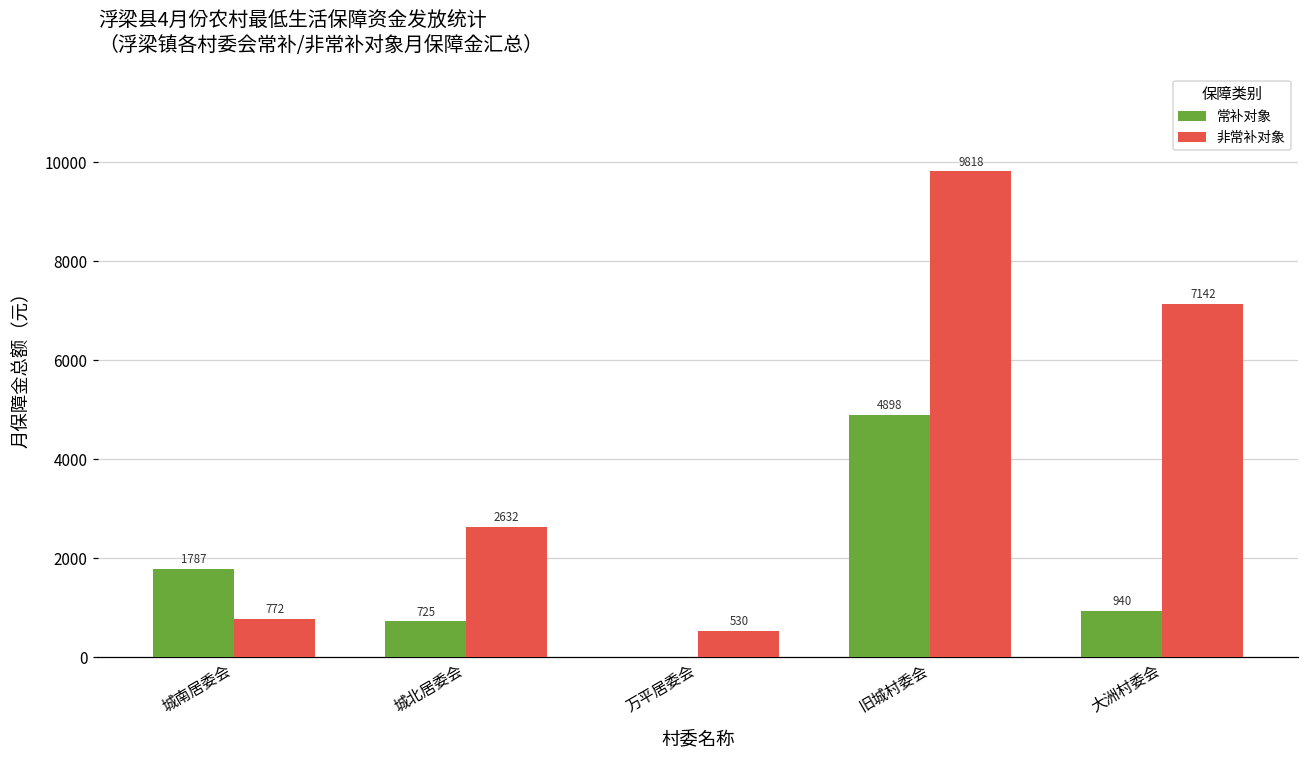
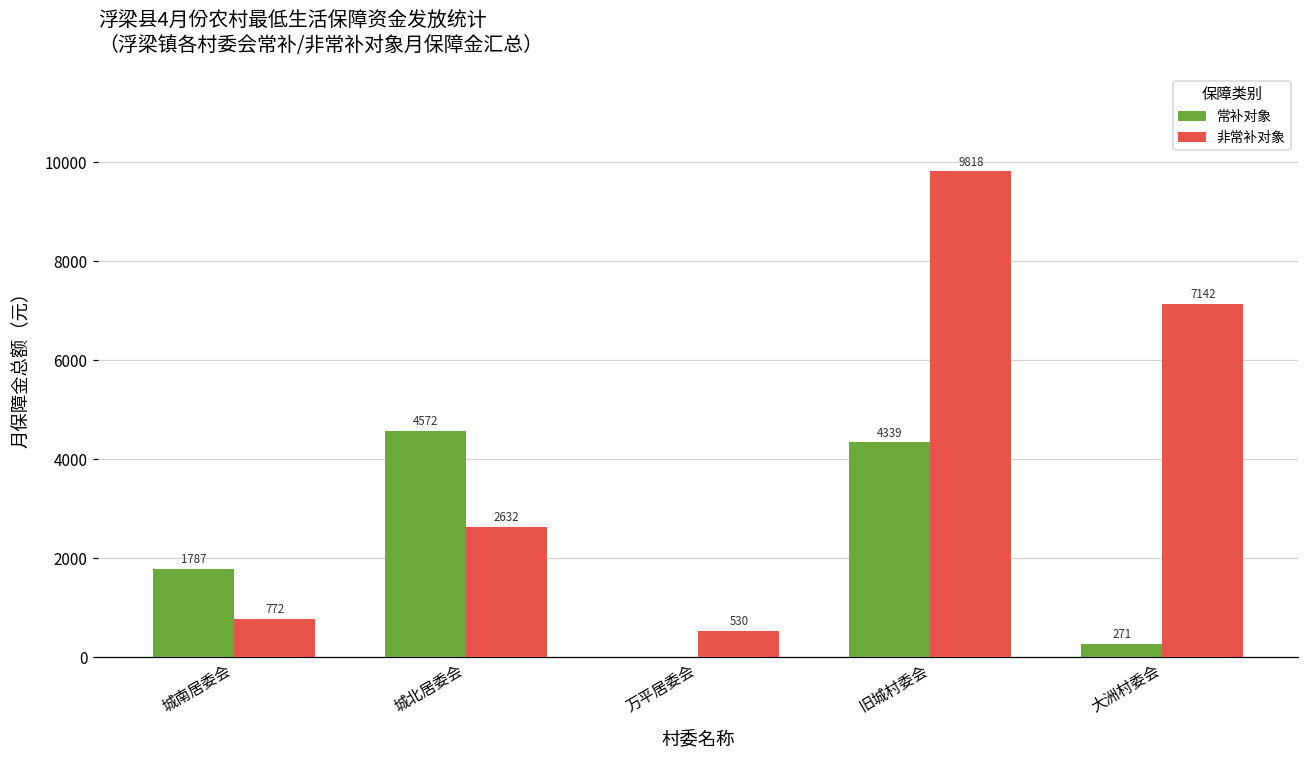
  {
    "常补对象": {
      "城南居委会": 1787,
-     "城北居委会": 725,
-     "旧城村委会": 4898,
-     "大洲村委会": 940
+     "城北居委会": 4572,
+     "旧城村委会": 4339,
+     "大洲村委会": 271
    },
    "非常补对象": {
      "城南居委会": 772,
      "城北居委会": 2632,
      "万平居委会": 530,
      "旧城村委会": 9818,
      "大洲村委会": 7142
    }
  }
